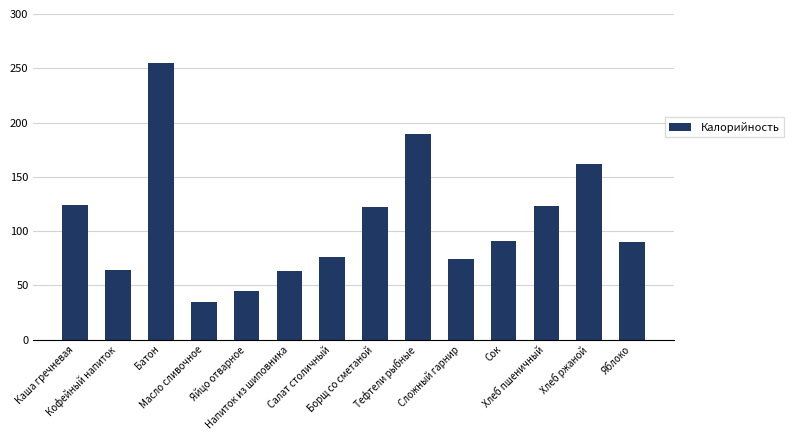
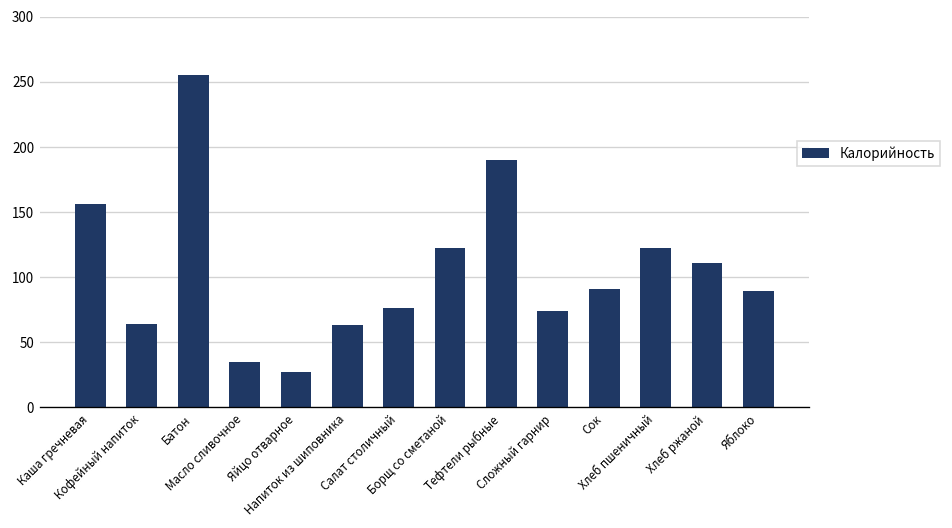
  {
-   "Каша гречневая": 124,
+   "Каша гречневая": 156,
    "Кофейный напиток": 64,
    "Батон": 255,
    "Масло сливочное": 35,
-   "Яйцо отварное": 45,
+   "Яйцо отварное": 27,
    "Напиток из шиповника": 63,
    "Салат столичный": 76,
    "Борщ со сметаной": 122,
    "Тефтели рыбные": 190,
    "Сложный гарнир": 74,
    "Сок": 91,
    "Хлеб пшеничный": 123,
-   "Хлеб ржаной": 162,
+   "Хлеб ржаной": 111,
    "Яблоко": 90
  }
